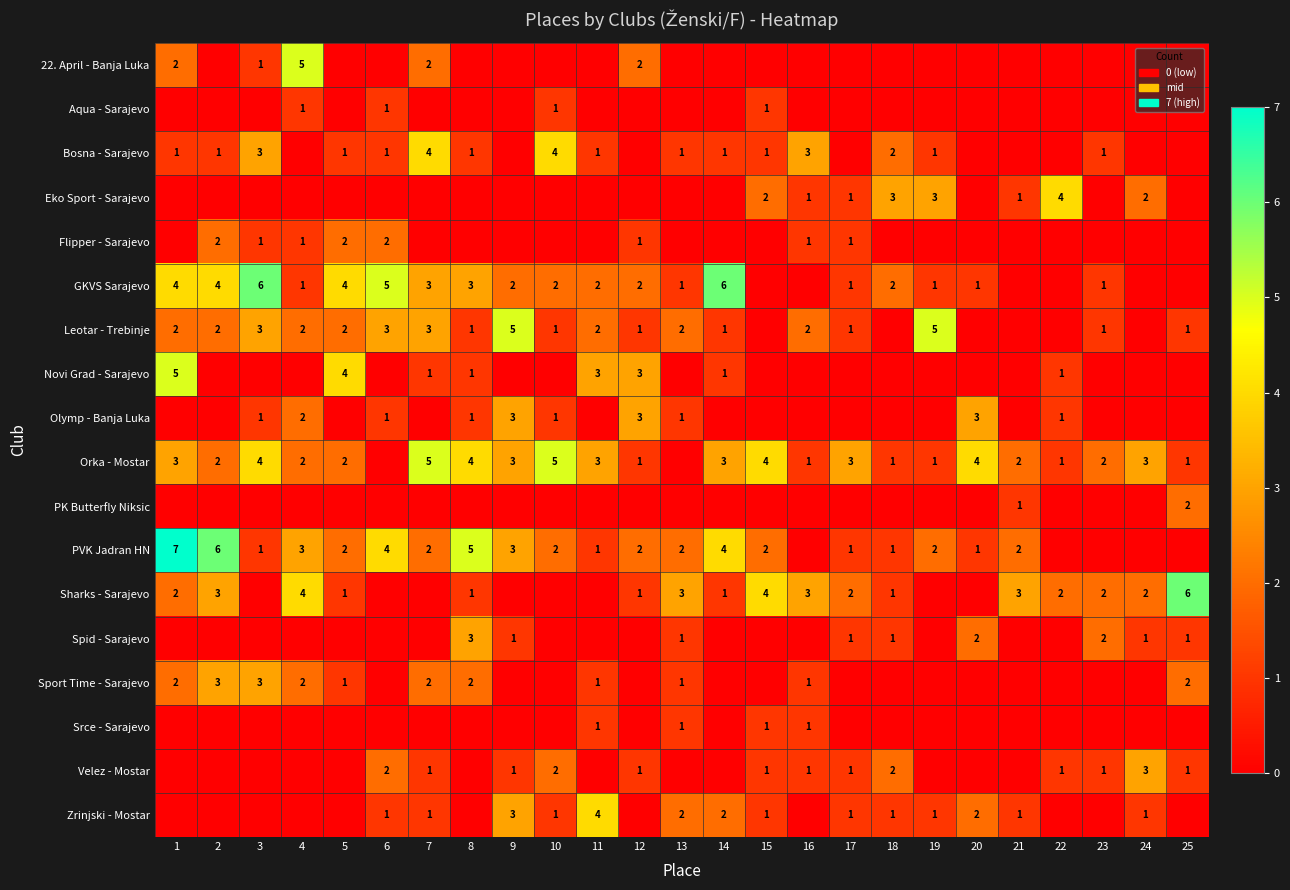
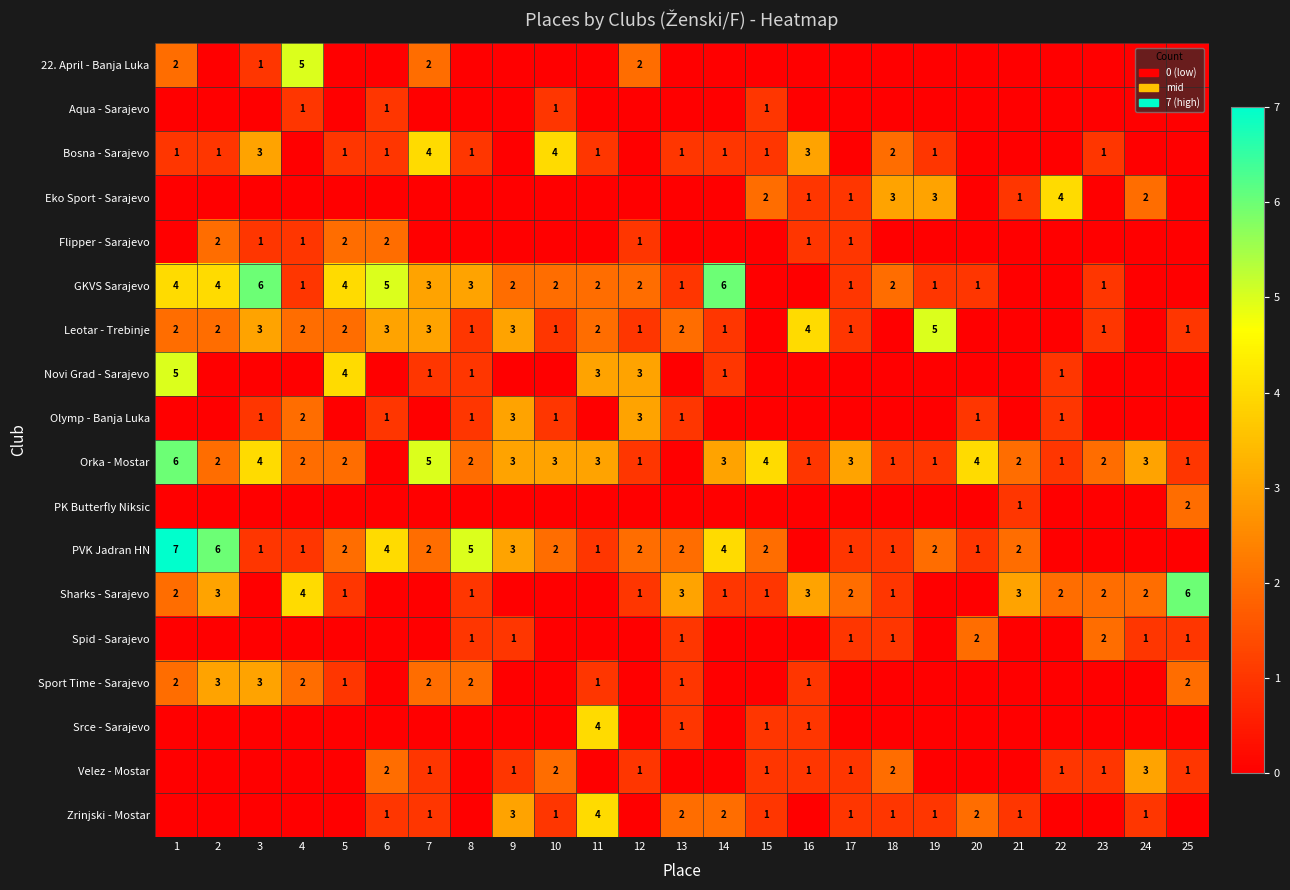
  {
    "Leotar - Trebinje": {
      "1": 2,
      "2": 2,
      "3": 3,
      "4": 2,
      "5": 2,
      "6": 3,
      "7": 3,
      "8": 1,
-     "9": 5,
+     "9": 3,
      "10": 1,
      "11": 2,
      "12": 1,
      "13": 2,
      "14": 1,
-     "16": 2,
+     "16": 4,
      "17": 1,
      "19": 5,
      "23": 1,
      "25": 1
    },
    "Olymp - Banja Luka": {
      "3": 1,
      "4": 2,
      "6": 1,
      "8": 1,
      "9": 3,
      "10": 1,
      "12": 3,
      "13": 1,
-     "20": 3,
+     "20": 1,
      "22": 1
    },
    "Orka - Mostar": {
-     "1": 3,
+     "1": 6,
      "2": 2,
      "3": 4,
      "4": 2,
      "5": 2,
      "7": 5,
-     "8": 4,
+     "8": 2,
      "9": 3,
-     "10": 5,
+     "10": 3,
      "11": 3,
      "12": 1,
      "14": 3,
      "15": 4,
      "16": 1,
      "17": 3,
      "18": 1,
      "19": 1,
      "20": 4,
      "21": 2,
      "22": 1,
      "23": 2,
      "24": 3,
      "25": 1
    },
    "PVK Jadran HN": {
      "1": 7,
      "2": 6,
      "3": 1,
-     "4": 3,
+     "4": 1,
      "5": 2,
      "6": 4,
      "7": 2,
      "8": 5,
      "9": 3,
      "10": 2,
      "11": 1,
      "12": 2,
      "13": 2,
      "14": 4,
      "15": 2,
      "17": 1,
      "18": 1,
      "19": 2,
      "20": 1,
      "21": 2
    },
    "Sharks - Sarajevo": {
      "1": 2,
      "2": 3,
      "4": 4,
      "5": 1,
      "8": 1,
      "12": 1,
      "13": 3,
      "14": 1,
-     "15": 4,
+     "15": 1,
      "16": 3,
      "17": 2,
      "18": 1,
      "21": 3,
      "22": 2,
      "23": 2,
      "24": 2,
      "25": 6
    },
    "Spid - Sarajevo": {
-     "8": 3,
+     "8": 1,
      "9": 1,
      "13": 1,
      "17": 1,
      "18": 1,
      "20": 2,
      "23": 2,
      "24": 1,
      "25": 1
    },
    "Srce - Sarajevo": {
-     "11": 1,
+     "11": 4,
      "13": 1,
      "15": 1,
      "16": 1
    }
  }
